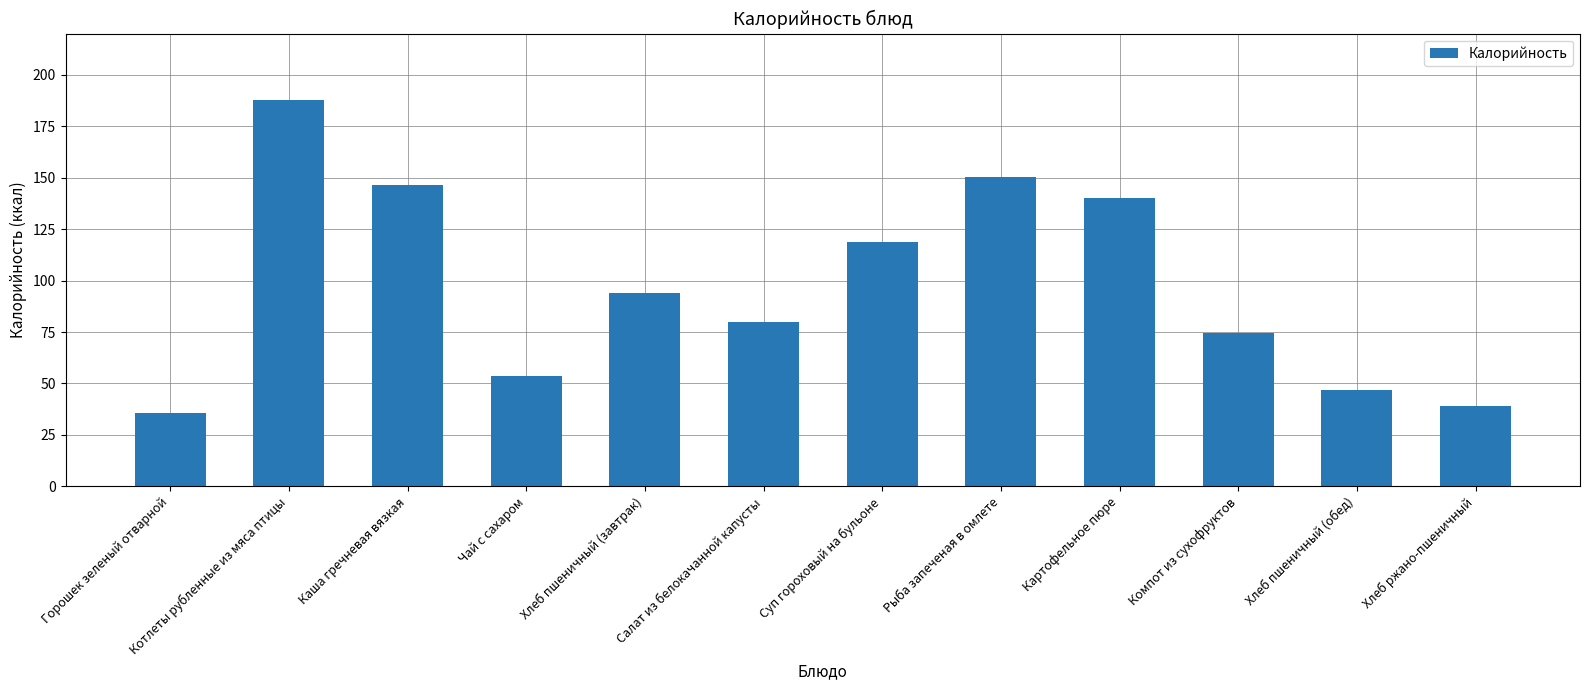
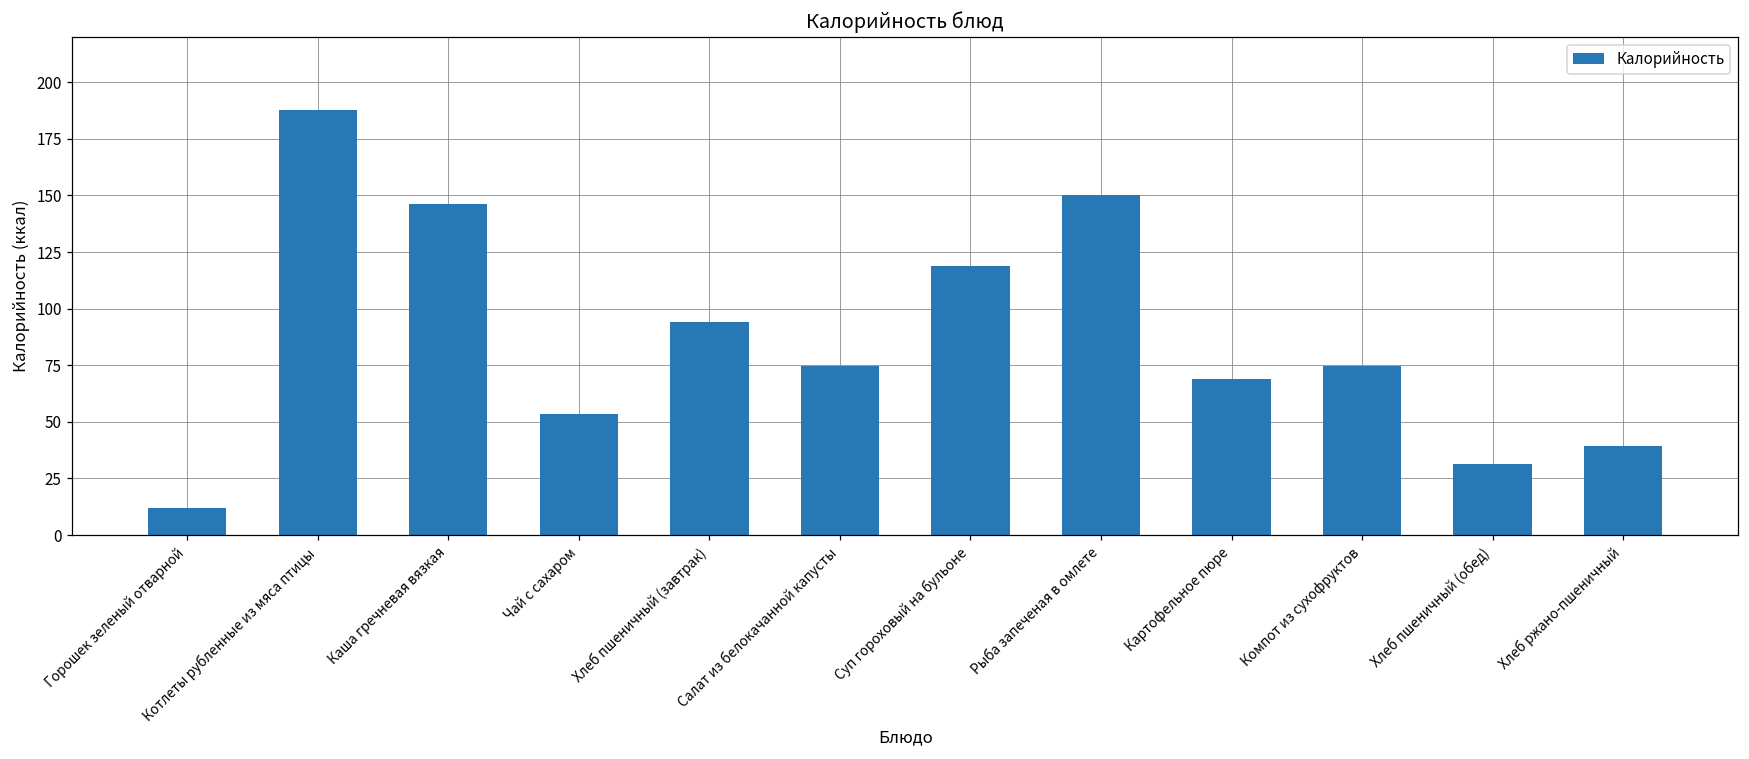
  {
-   "Горошек зеленый отварной": 36,
+   "Горошек зеленый отварной": 12,
    "Котлеты рубленные из мяса птицы": 188,
    "Каша гречневая вязкая": 146,
    "Чай с сахаром": 53,
    "Хлеб пшеничный (завтрак)": 94,
-   "Салат из белокачанной капусты": 80,
+   "Салат из белокачанной капусты": 75,
    "Суп гороховый на бульоне": 119,
    "Рыба запеченая в омлете": 150,
-   "Картофельное пюре": 140,
+   "Картофельное пюре": 69,
    "Компот из сухофруктов": 75,
-   "Хлеб пшеничный (обед)": 47,
+   "Хлеб пшеничный (обед)": 31,
    "Хлеб ржано-пшеничный": 39
  }
